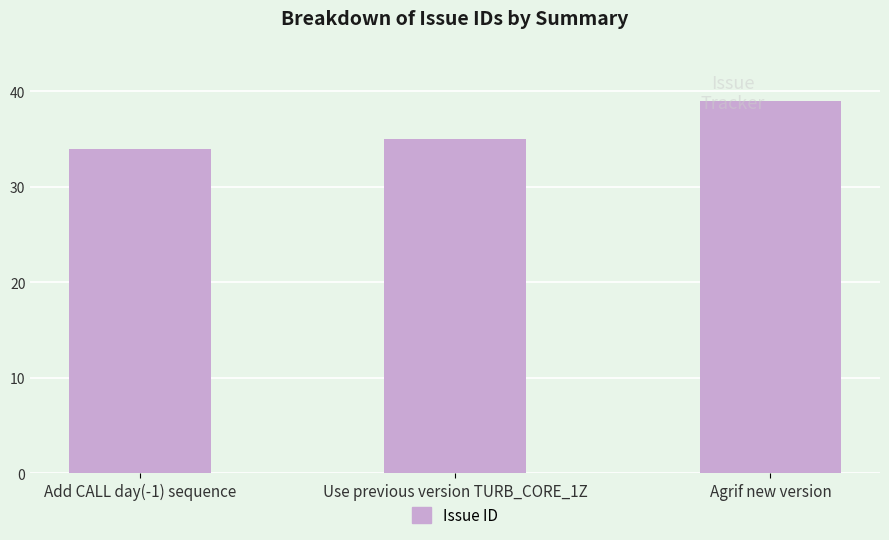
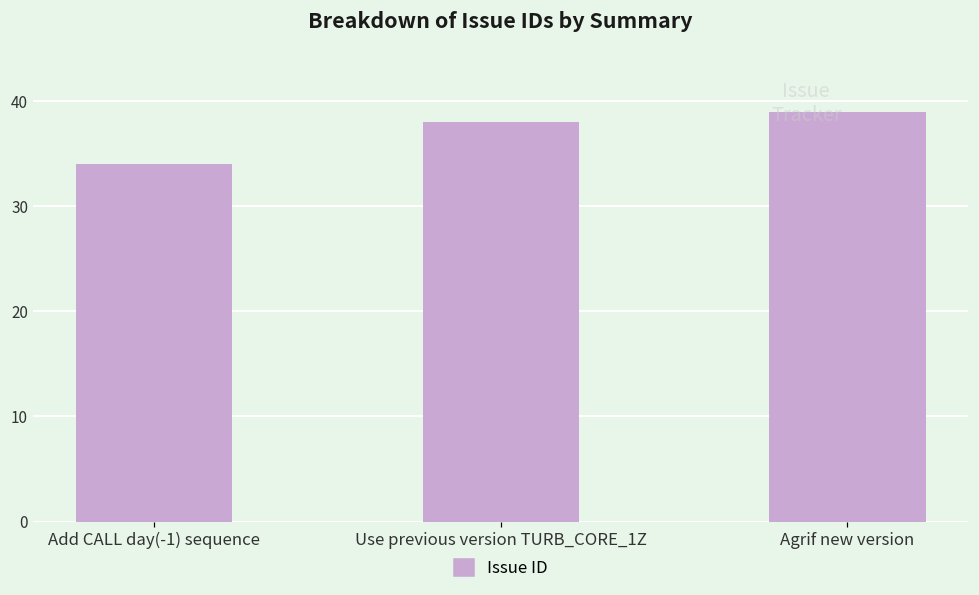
  {
    "Add CALL day(-1) sequence": 34,
-   "Use previous version TURB_CORE_1Z": 35,
+   "Use previous version TURB_CORE_1Z": 38,
    "Agrif new version": 39
  }
